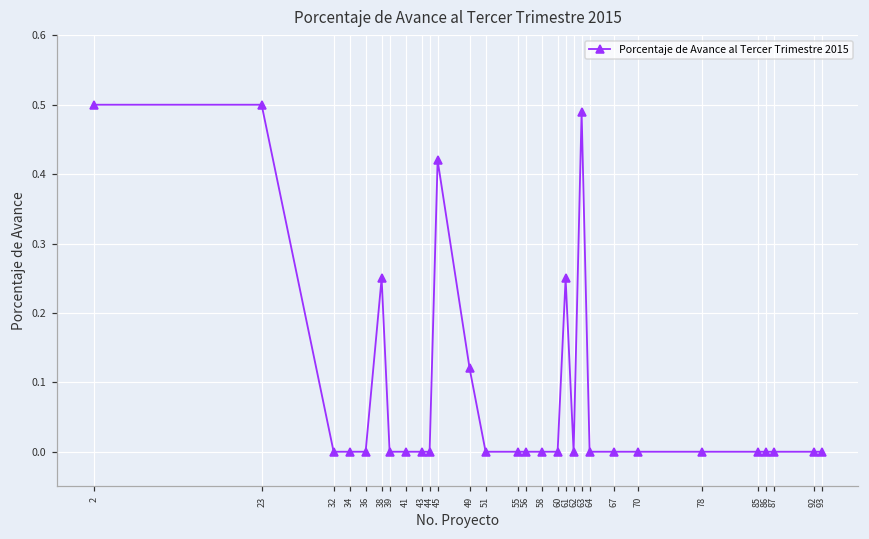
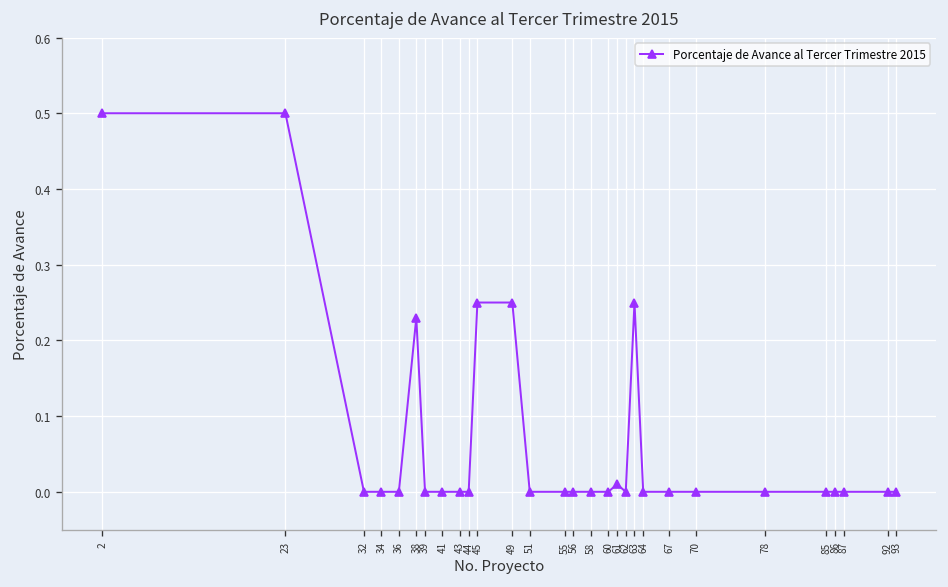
  {
    "2": 0.50,
    "23": 0.50,
    "32": 0.00,
    "34": 0.00,
    "36": 0.00,
-   "38": 0.25,
+   "38": 0.23,
    "39": 0.00,
    "41": 0.00,
    "43": 0.00,
    "44": 0.00,
-   "45": 0.42,
-   "49": 0.12,
+   "45": 0.25,
+   "49": 0.25,
    "51": 0.00,
    "55": 0.00,
    "56": 0.00,
    "58": 0.00,
    "60": 0.00,
-   "61": 0.25,
+   "61": 0.01,
    "62": 0.00,
-   "63": 0.49,
+   "63": 0.25,
    "64": 0.00,
    "67": 0.00,
    "70": 0.00,
    "78": 0.00,
    "85": 0.00,
    "86": 0.00,
    "87": 0.00,
    "92": 0.00,
    "93": 0.00
  }
